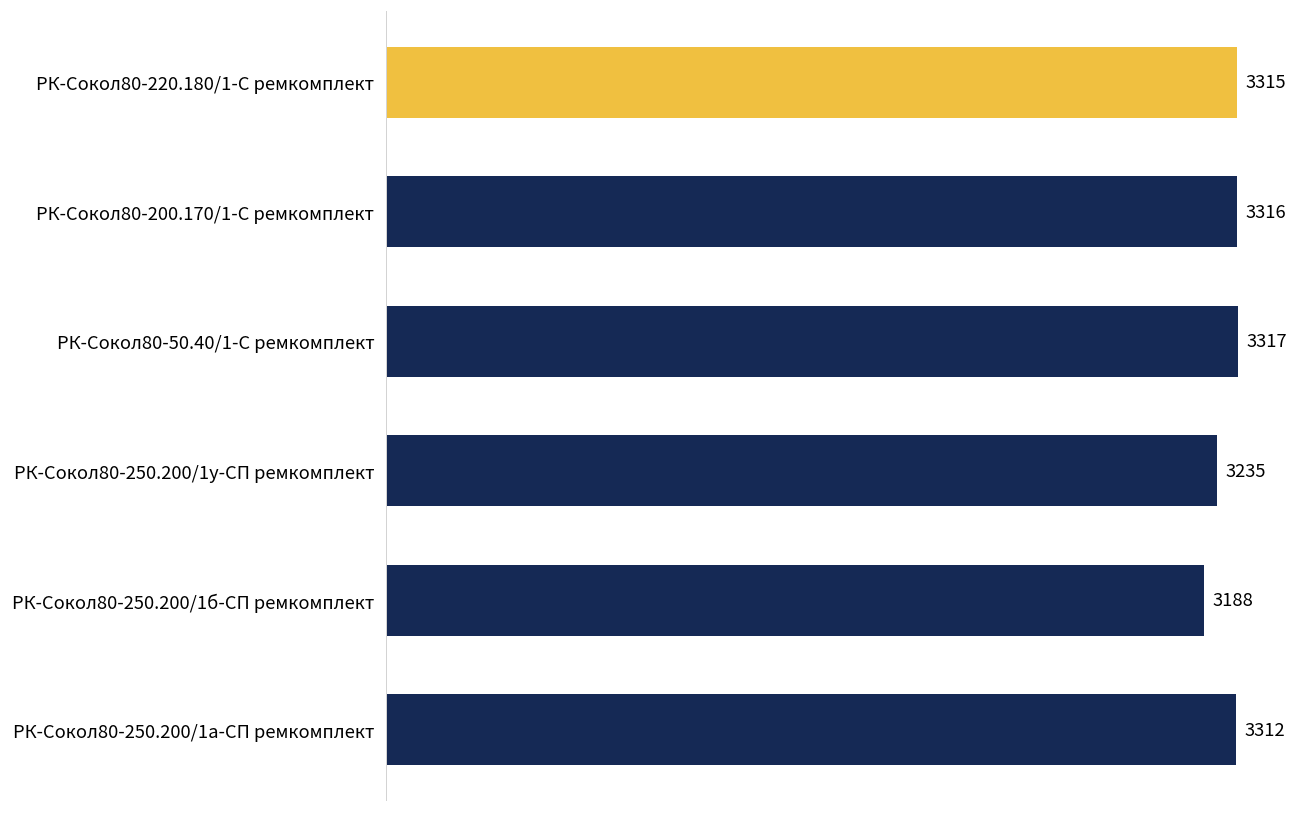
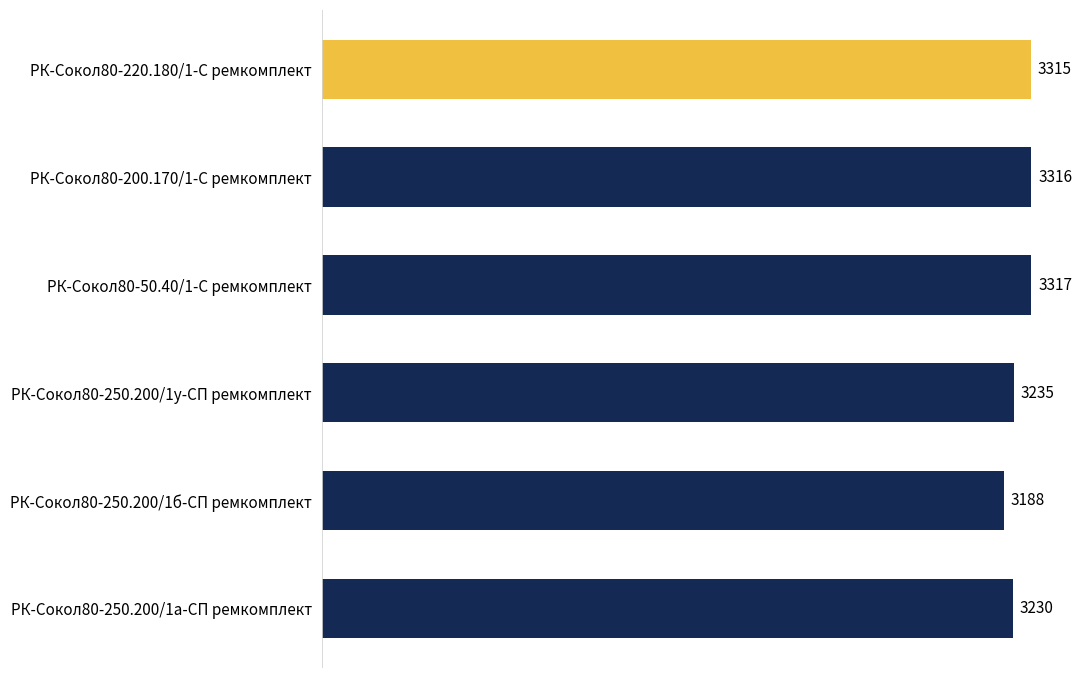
  {
    "РК-Сокол80-220.180/1-С ремкомплект": 3315,
    "РК-Сокол80-200.170/1-С ремкомплект": 3316,
    "РК-Сокол80-50.40/1-С ремкомплект": 3317,
    "РК-Сокол80-250.200/1у-СП ремкомплект": 3235,
    "РК-Сокол80-250.200/1б-СП ремкомплект": 3188,
-   "РК-Сокол80-250.200/1а-СП ремкомплект": 3312
+   "РК-Сокол80-250.200/1а-СП ремкомплект": 3230
  }
